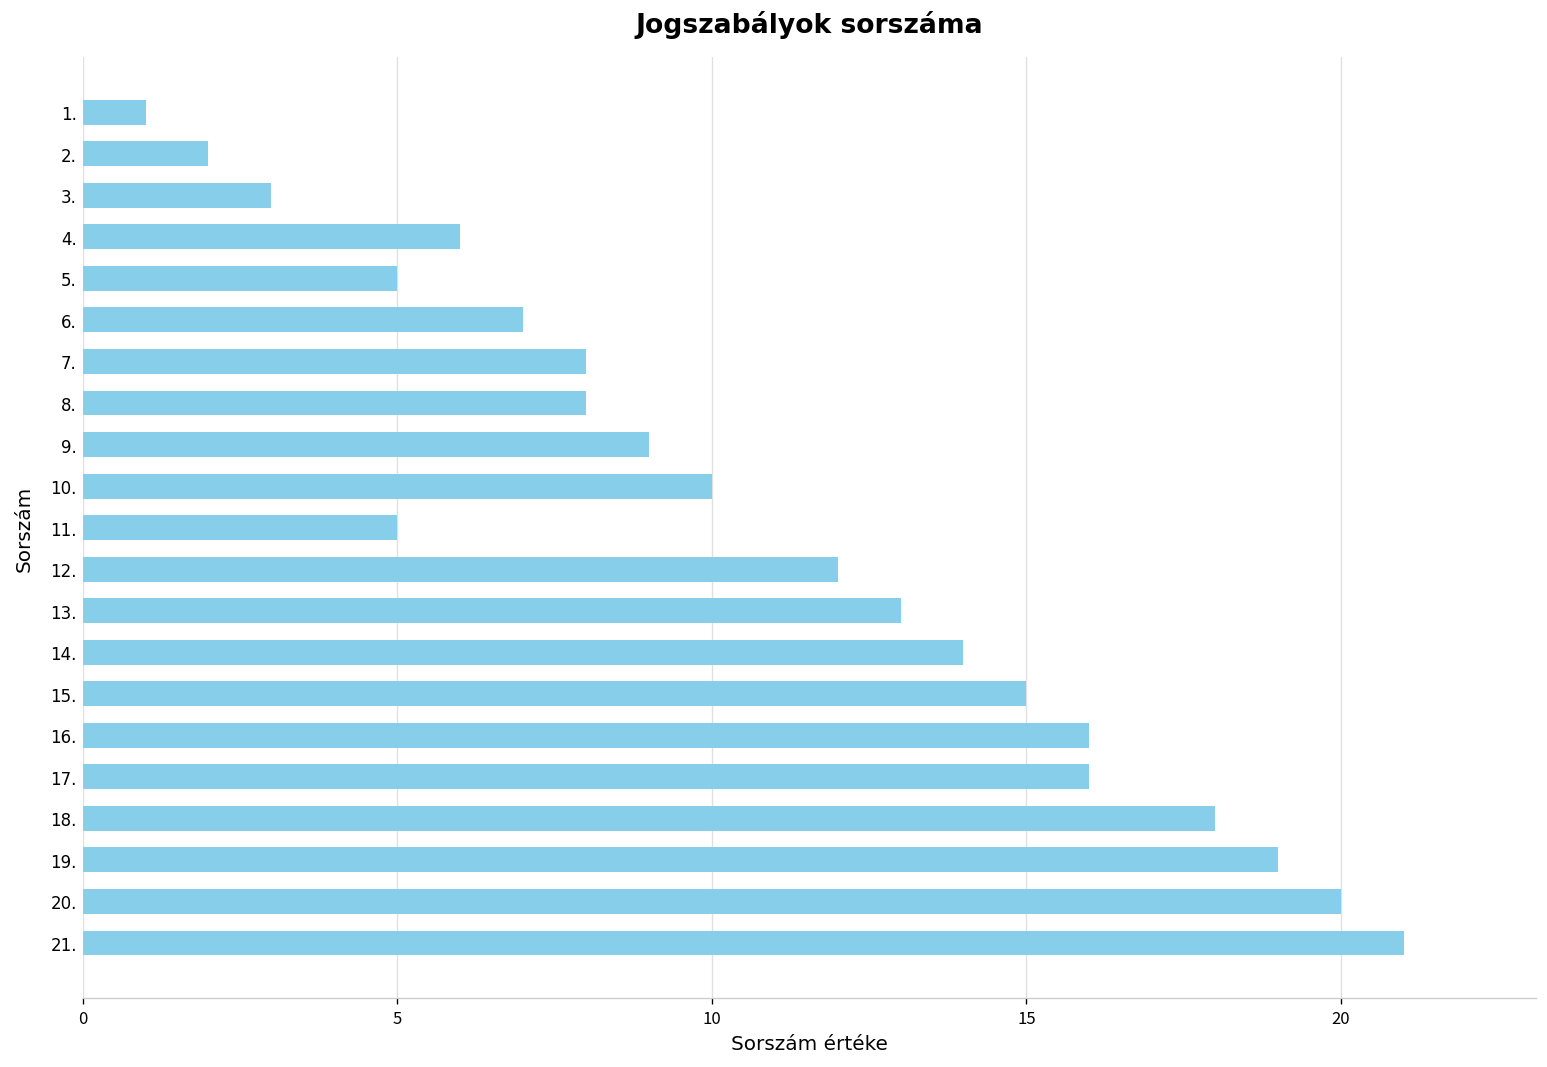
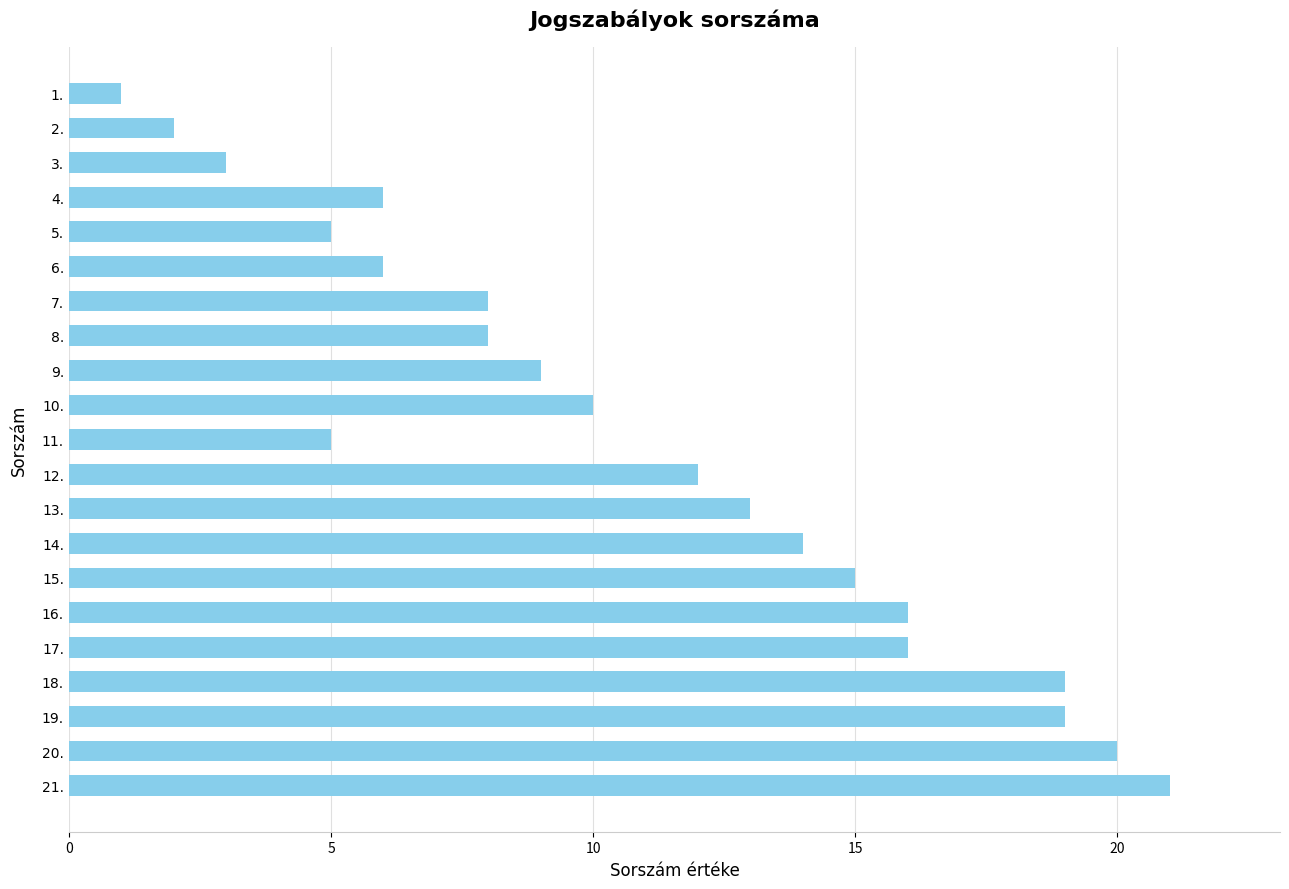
  {
    "1.": 1,
    "2.": 2,
    "3.": 3,
    "4.": 6,
    "5.": 5,
-   "6.": 7,
+   "6.": 6,
    "7.": 8,
    "8.": 8,
    "9.": 9,
    "10.": 10,
    "11.": 5,
    "12.": 12,
    "13.": 13,
    "14.": 14,
    "15.": 15,
    "16.": 16,
    "17.": 16,
-   "18.": 18,
+   "18.": 19,
    "19.": 19,
    "20.": 20,
    "21.": 21
  }
